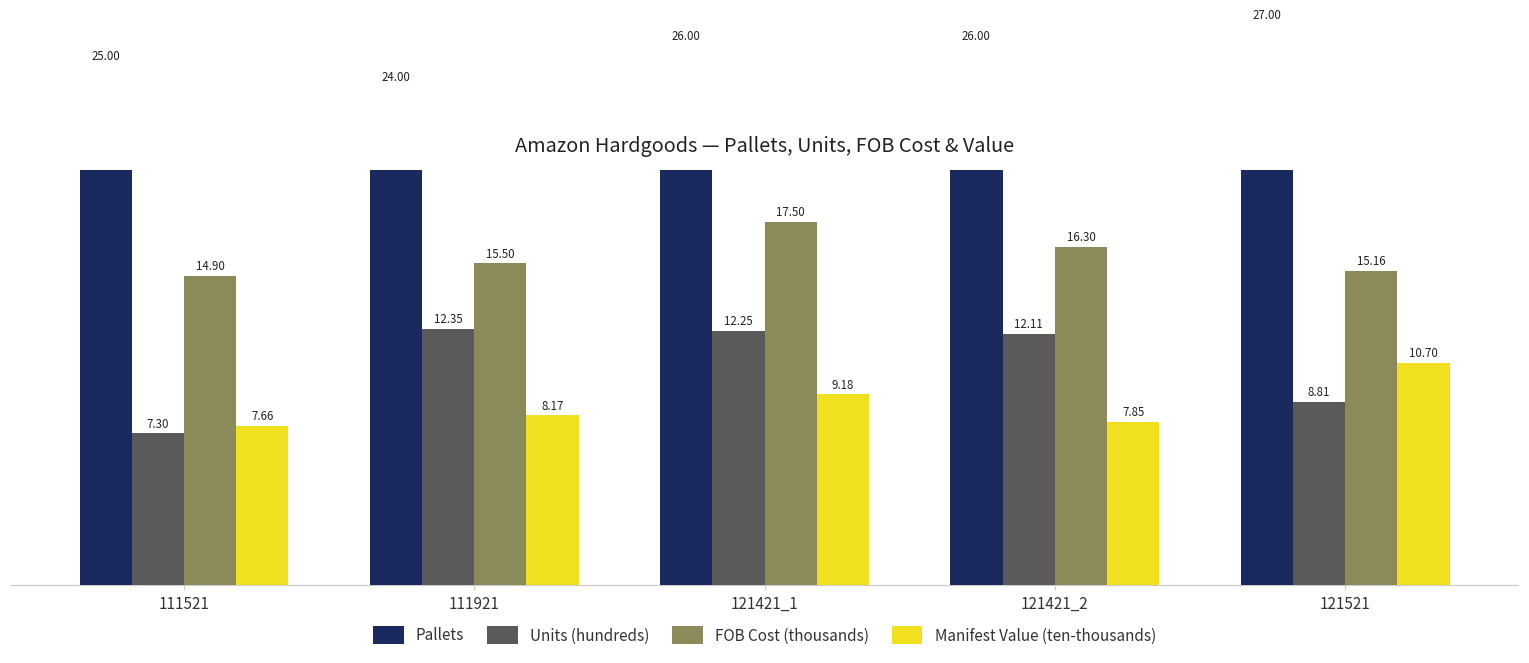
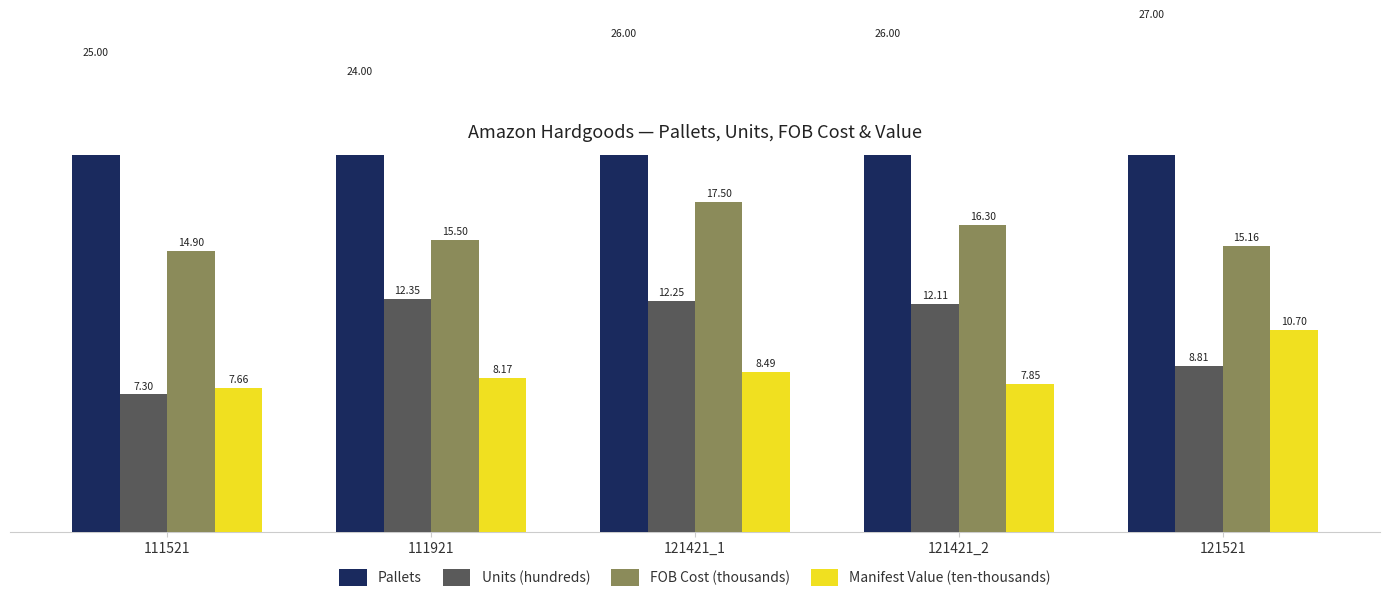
  {
    "Units (hundreds)": {
      "111521": 7.30,
      "111921": 12.35,
      "121421_1": 12.25,
      "121421_2": 12.11,
      "121521": 8.81
    },
    "FOB Cost (thousands)": {
      "111521": 14.90,
      "111921": 15.50,
      "121421_1": 17.50,
      "121421_2": 16.30,
      "121521": 15.16
    },
    "Manifest Value (ten-thousands)": {
      "111521": 7.66,
      "111921": 8.17,
-     "121421_1": 9.18,
+     "121421_1": 8.49,
      "121421_2": 7.85,
      "121521": 10.70
    }
  }
